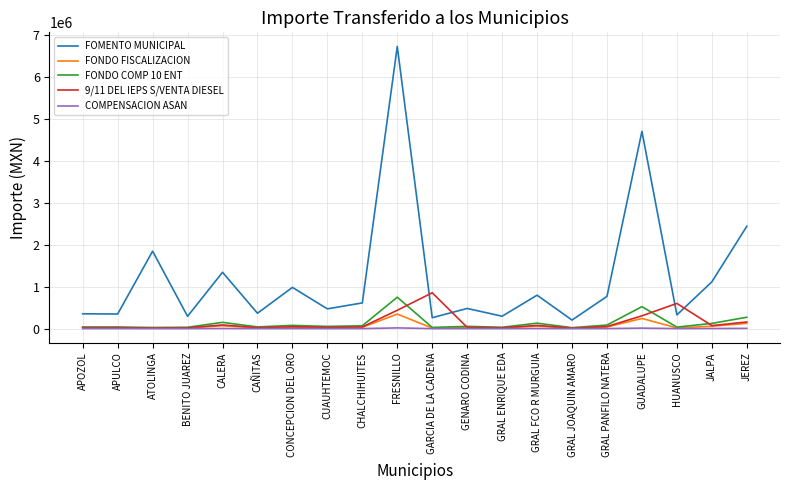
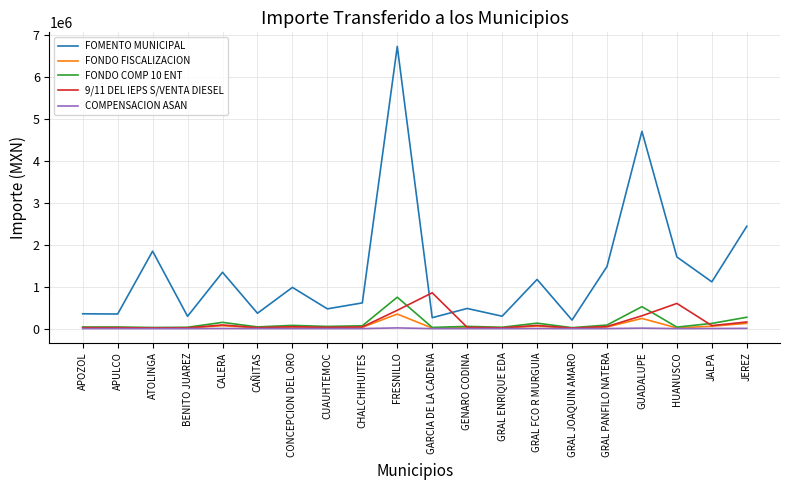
  {
    "FOMENTO MUNICIPAL": {
      "APOZOL": 400000,
      "APULCO": 300000,
      "ATOLINGA": 1800000,
      "BENITO JUAREZ": 300000,
      "CALERA": 1300000,
      "CAÑITAS": 400000,
      "CONCEPCION DEL ORO": 1000000,
      "CUAUHTEMOC": 500000,
      "CHALCHIHUITES": 600000,
      "FRESNILLO": 6700000,
      "GARCIA DE LA CADENA": 300000,
      "GENARO CODINA": 500000,
      "GRAL ENRIQUE EDA": 300000,
-     "GRAL FCO R MURGUIA": 800000,
+     "GRAL FCO R MURGUIA": 1200000,
      "GRAL JOAQUIN AMARO": 200000,
-     "GRAL PANFILO NATERA": 800000,
+     "GRAL PANFILO NATERA": 1500000,
      "GUADALUPE": 4700000,
-     "HUANUSCO": 300000,
+     "HUANUSCO": 1700000,
      "JALPA": 1100000,
      "JEREZ": 2400000
    },
    "FONDO FISCALIZACION": {
      "FRESNILLO": 300000,
      "GUADALUPE": 200000
    },
    "FONDO COMP 10 ENT": {
      "CALERA": 100000,
      "FRESNILLO": 800000,
      "GUADALUPE": 500000,
      "JEREZ": 300000
    },
    "9/11 DEL IEPS S/VENTA DIESEL": {
      "FRESNILLO": 400000,
      "GARCIA DE LA CADENA": 900000,
      "GUADALUPE": 300000,
      "HUANUSCO": 600000
    },
    "COMPENSACION ASAN": {
      "CALERA": 0,
      "FRESNILLO": 0,
      "GUADALUPE": 0,
      "JEREZ": 0
    }
  }
